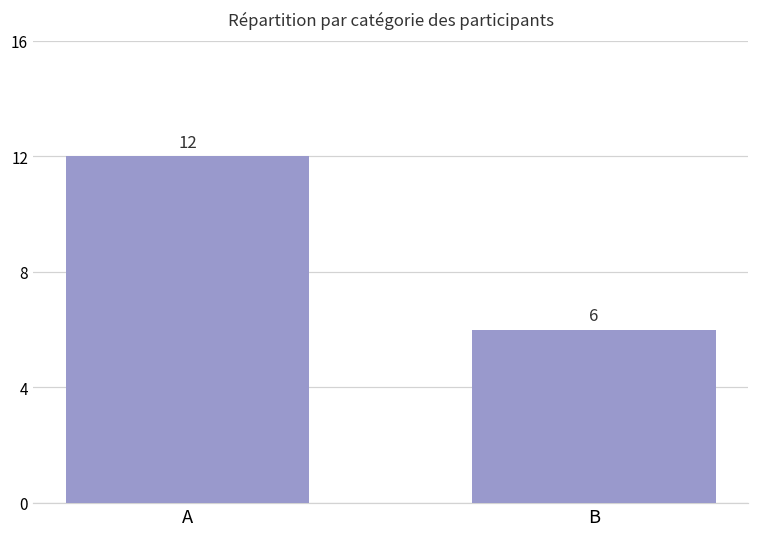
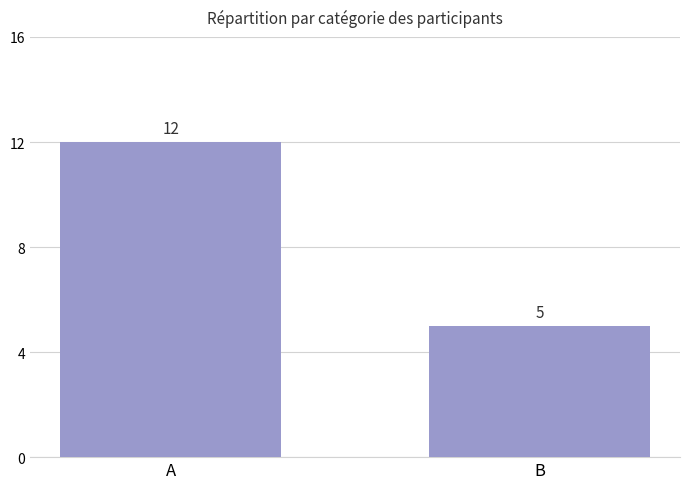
  {
    "A": 12,
-   "B": 6
+   "B": 5
  }
